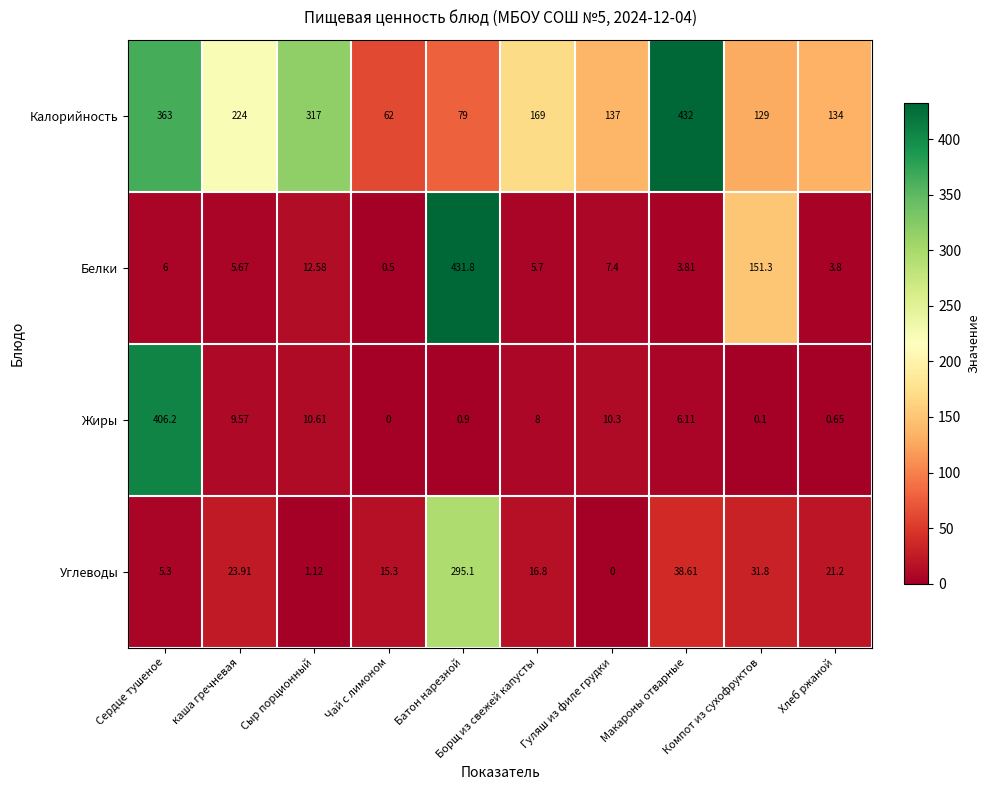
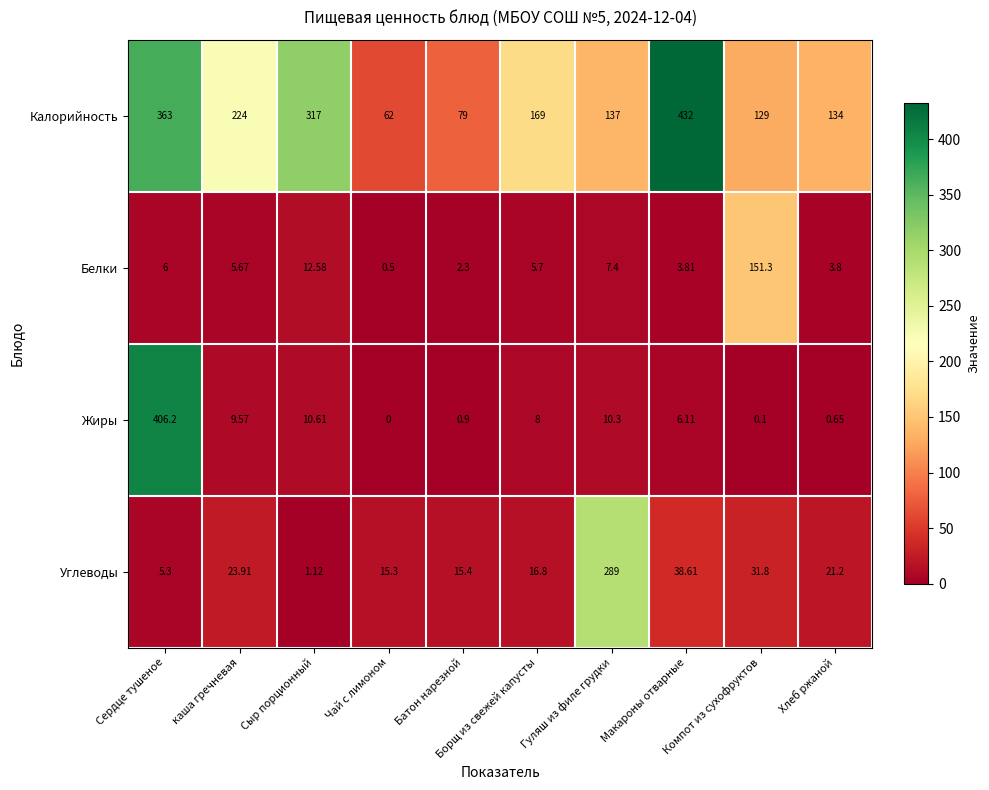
  {
    "Калорийность": {
      "Сердце тушеное": 363,
      "каша гречневая": 224,
      "Сыр порционный": 317,
      "Чай с лимоном": 62,
      "Батон нарезной": 79,
      "Борщ из свежей капусты": 169,
      "Гуляш из филе грудки": 137,
      "Макароны отварные": 432,
      "Компот из сухофруктов": 129,
      "Хлеб ржаной": 134
    },
    "Белки": {
      "Сердце тушеное": 6,
      "каша гречневая": 5.67,
      "Сыр порционный": 12.58,
      "Чай с лимоном": 0.5,
-     "Батон нарезной": 431.8,
+     "Батон нарезной": 2.3,
      "Борщ из свежей капусты": 5.7,
      "Гуляш из филе грудки": 7.4,
      "Макароны отварные": 3.81,
      "Компот из сухофруктов": 151.3,
      "Хлеб ржаной": 3.8
    },
    "Жиры": {
      "Сердце тушеное": 406.2,
      "каша гречневая": 9.57,
      "Сыр порционный": 10.61,
      "Чай с лимоном": 0,
      "Батон нарезной": 0.9,
      "Борщ из свежей капусты": 8,
      "Гуляш из филе грудки": 10.3,
      "Макароны отварные": 6.11,
      "Компот из сухофруктов": 0.1,
      "Хлеб ржаной": 0.65
    },
    "Углеводы": {
      "Сердце тушеное": 5.3,
      "каша гречневая": 23.91,
      "Сыр порционный": 1.12,
      "Чай с лимоном": 15.3,
-     "Батон нарезной": 295.1,
+     "Батон нарезной": 15.4,
      "Борщ из свежей капусты": 16.8,
-     "Гуляш из филе грудки": 0,
+     "Гуляш из филе грудки": 289,
      "Макароны отварные": 38.61,
      "Компот из сухофруктов": 31.8,
      "Хлеб ржаной": 21.2
    }
  }
